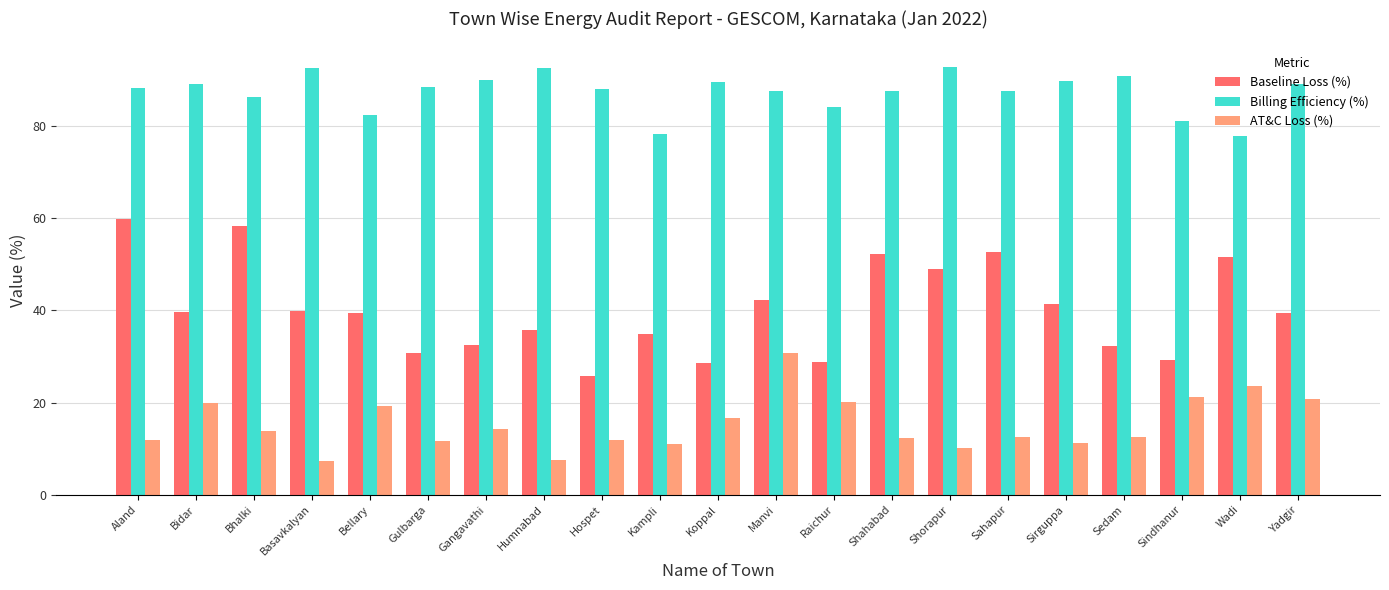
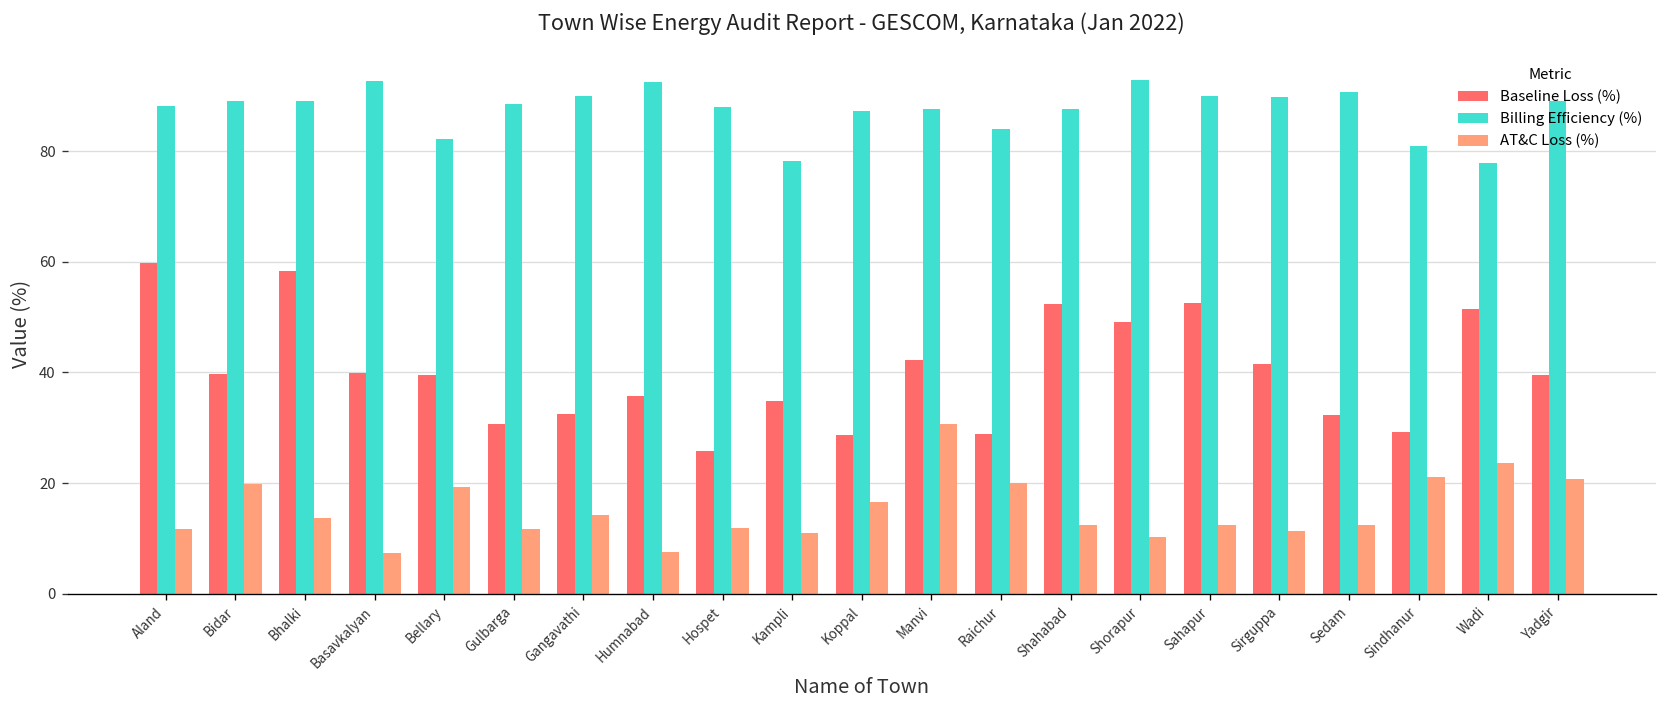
  {
    "Billing Efficiency (%)": {
      "Aland": 88,
      "Bidar": 89,
-     "Bhalki": 86,
+     "Bhalki": 89,
      "Basavkalyan": 93,
      "Bellary": 82,
      "Gulbarga": 88,
      "Gangavathi": 90,
      "Humnabad": 93,
      "Hospet": 88,
      "Kampli": 78,
-     "Koppal": 90,
+     "Koppal": 87,
      "Manvi": 88,
      "Raichur": 84,
      "Shahabad": 88,
      "Shorapur": 93,
-     "Sahapur": 88,
+     "Sahapur": 90,
      "Sirguppa": 90,
      "Sedam": 91,
      "Sindhanur": 81,
      "Wadi": 78,
      "Yadgir": 89
    }
  }
